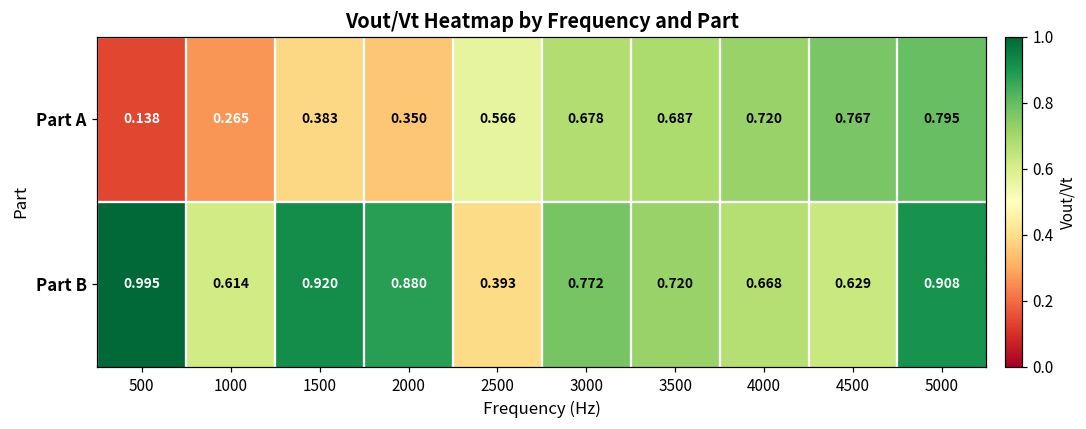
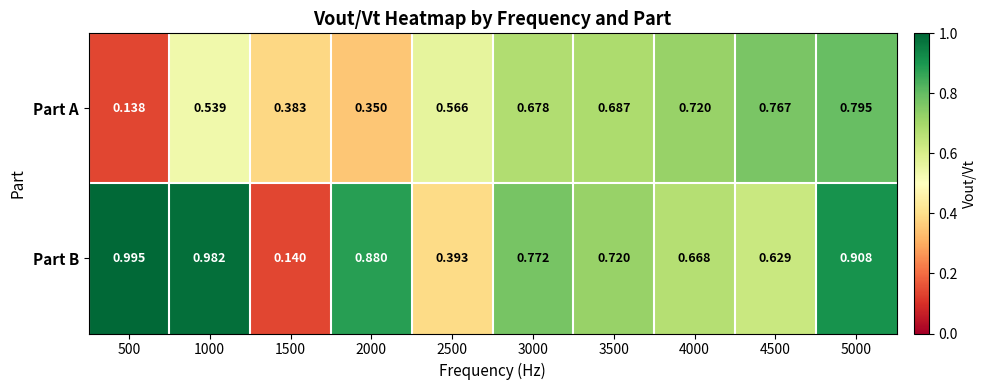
  {
    "Part A": {
      "500": 0.138,
-     "1000": 0.265,
+     "1000": 0.539,
      "1500": 0.383,
      "2000": 0.350,
      "2500": 0.566,
      "3000": 0.678,
      "3500": 0.687,
      "4000": 0.720,
      "4500": 0.767,
      "5000": 0.795
    },
    "Part B": {
      "500": 0.995,
-     "1000": 0.614,
-     "1500": 0.920,
+     "1000": 0.982,
+     "1500": 0.140,
      "2000": 0.880,
      "2500": 0.393,
      "3000": 0.772,
      "3500": 0.720,
      "4000": 0.668,
      "4500": 0.629,
      "5000": 0.908
    }
  }
